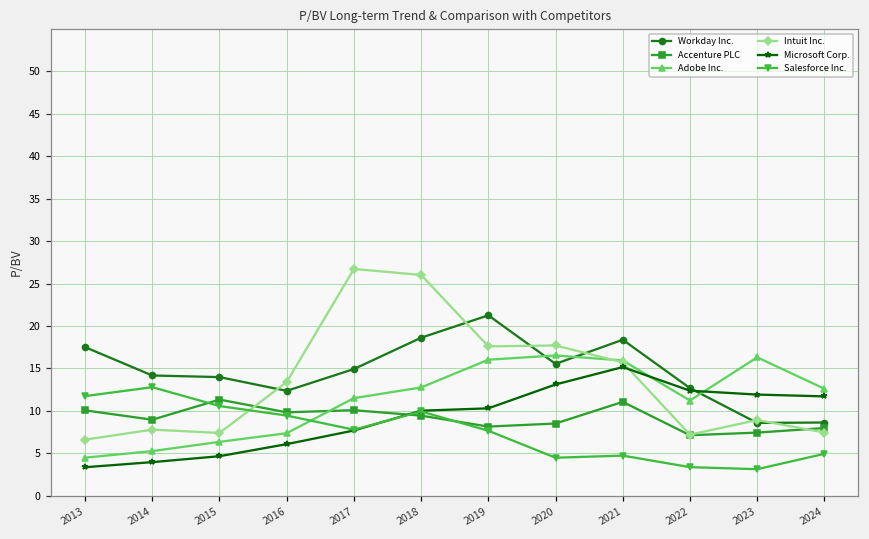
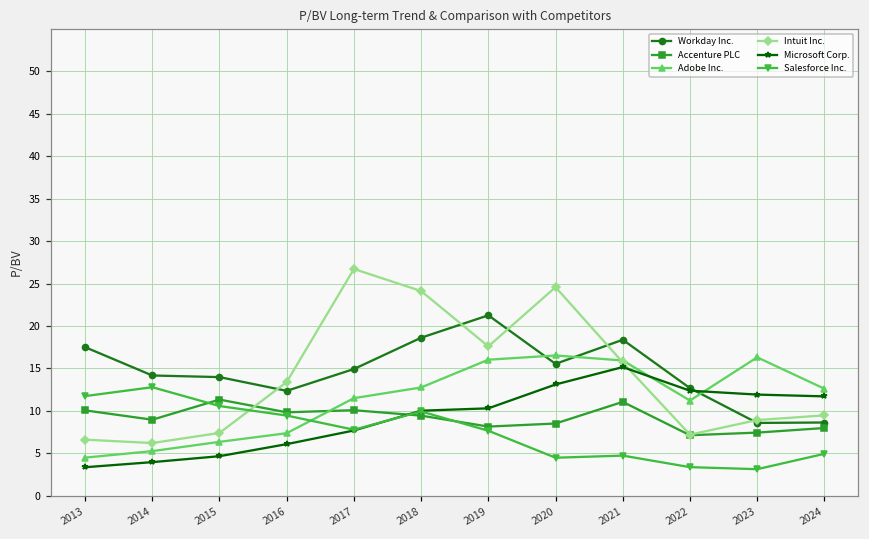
  {
    "Intuit Inc.": {
      "2013": 7,
-     "2014": 8,
+     "2014": 6,
      "2015": 7,
      "2016": 13,
      "2017": 27,
-     "2018": 26,
+     "2018": 24,
      "2019": 18,
-     "2020": 18,
+     "2020": 25,
      "2023": 9,
-     "2024": 7
+     "2024": 9
    }
  }
